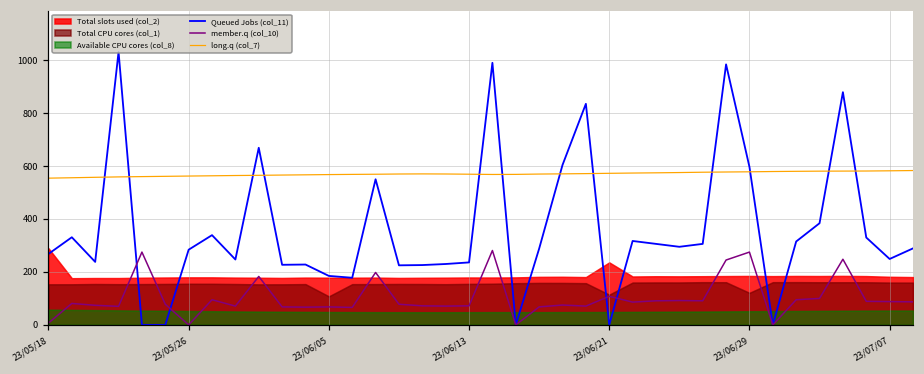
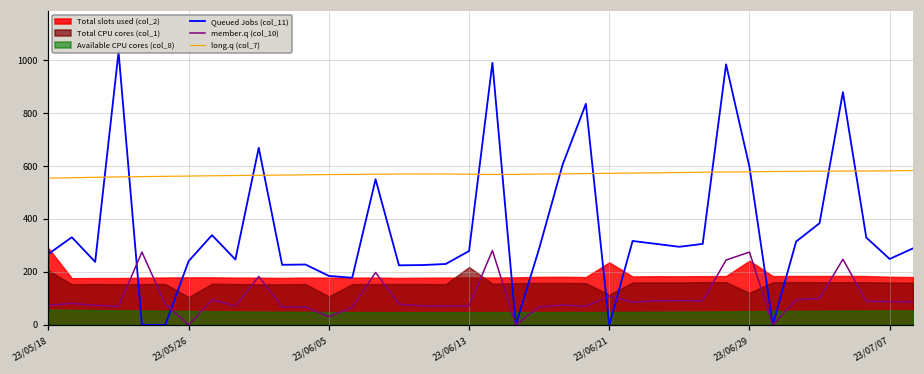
  {
    "Queued Jobs (col_11)": {
      "23/05/18": 270,
-     "23/05/26": 280,
-     "23/06/13": 240,
+     "23/05/26": 240,
+     "23/06/13": 280,
      "23/06/21": 0,
      "23/06/29": 600,
      "23/07/07": 250
    },
    "Total slots used (col_2)": {
      "23/05/18": 290,
      "23/05/26": 180,
      "23/06/13": 180,
      "23/06/21": 240,
-     "23/06/29": 180,
+     "23/06/29": 240,
      "23/07/07": 180
    },
    "member.q (col_10)": {
-     "23/05/18": 10,
+     "23/05/18": 80,
      "23/05/26": 0,
-     "23/06/05": 70,
+     "23/06/05": 30,
      "23/06/13": 70,
      "23/06/29": 280,
      "23/07/07": 90
    },
    "Total CPU cores (col_1)": {
-     "23/05/18": 150,
-     "23/05/26": 160,
+     "23/05/18": 210,
+     "23/05/26": 100,
      "23/06/05": 110,
-     "23/06/13": 150,
+     "23/06/13": 220,
      "23/06/29": 120,
      "23/07/07": 160
    },
    "long.q (col_7)": {
      "23/05/18": 550,
      "23/05/26": 560,
      "23/06/05": 570,
      "23/06/13": 570,
      "23/06/21": 570,
      "23/06/29": 580,
      "23/07/07": 580
    },
    "Available CPU cores (col_8)": {
      "23/05/18": 60,
      "23/05/26": 50,
      "23/06/05": 50,
      "23/06/13": 50,
      "23/06/21": 50,
      "23/06/29": 50,
      "23/07/07": 50
    }
  }
